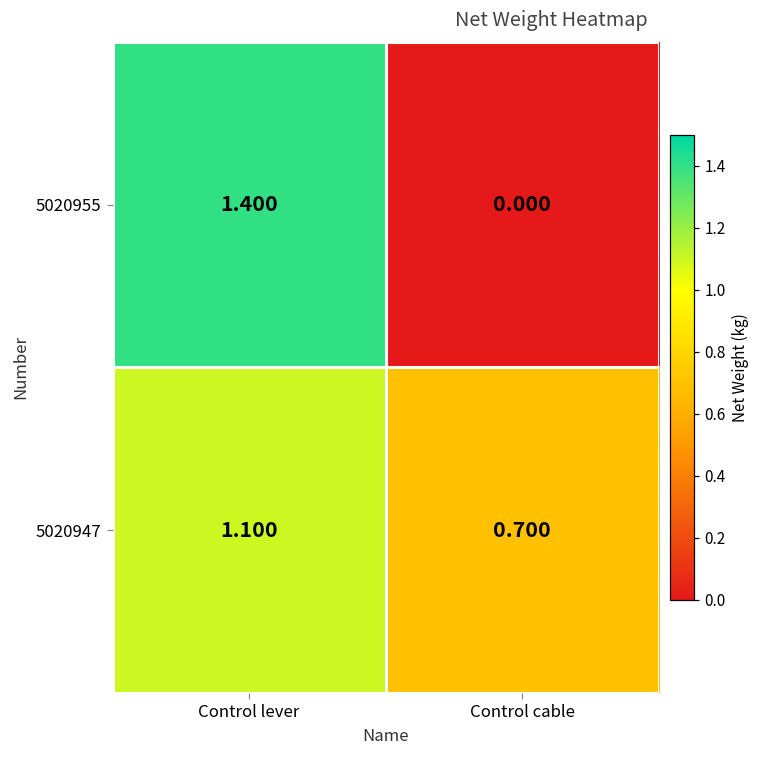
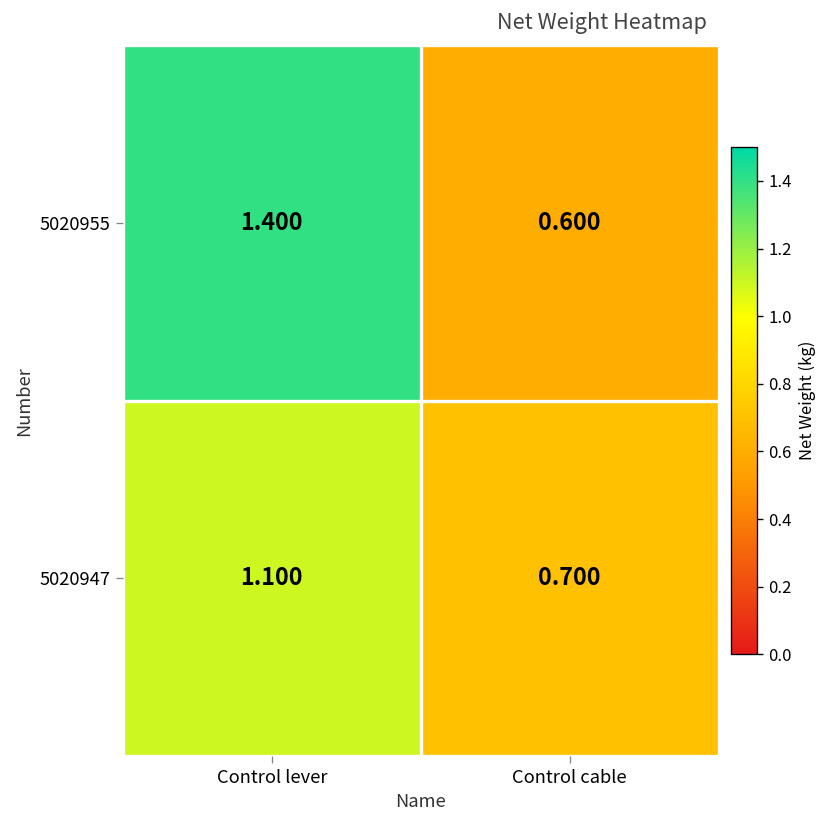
  {
    "5020955": {
      "Control lever": 1.400,
-     "Control cable": 0.000
+     "Control cable": 0.600
    },
    "5020947": {
      "Control lever": 1.100,
      "Control cable": 0.700
    }
  }
